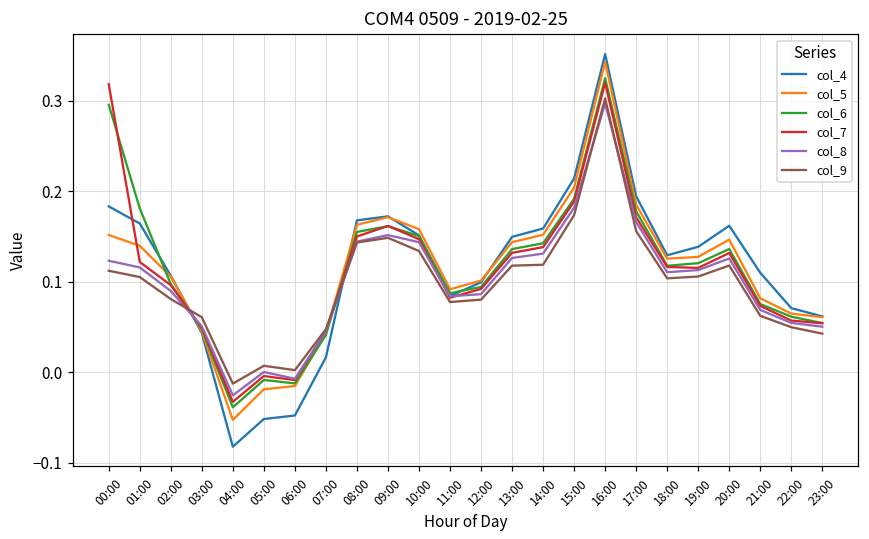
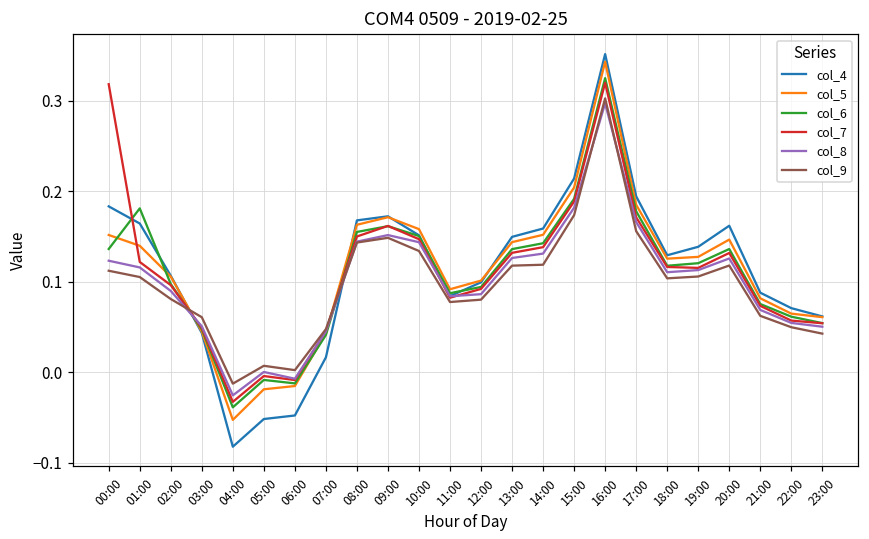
  {
    "col_4": {
      "00:00": 0.18,
      "01:00": 0.16,
      "04:00": -0.08,
      "05:00": -0.05,
      "06:00": -0.05,
      "07:00": 0.02,
      "08:00": 0.17,
      "13:00": 0.15,
      "14:00": 0.16,
      "15:00": 0.21,
      "16:00": 0.35,
      "17:00": 0.19,
      "18:00": 0.13,
      "19:00": 0.14,
      "20:00": 0.16,
-     "21:00": 0.11,
+     "21:00": 0.09,
      "22:00": 0.07
    },
    "col_5": {
      "00:00": 0.15,
      "01:00": 0.14,
      "04:00": -0.05,
      "05:00": -0.02,
      "08:00": 0.16,
      "10:00": 0.16,
      "11:00": 0.09,
      "13:00": 0.14,
      "14:00": 0.15,
      "15:00": 0.20,
      "16:00": 0.34,
      "17:00": 0.19,
      "18:00": 0.13,
      "19:00": 0.13,
      "20:00": 0.15,
      "21:00": 0.08,
      "22:00": 0.06
    },
    "col_6": {
-     "00:00": 0.30,
+     "00:00": 0.14,
      "01:00": 0.18,
      "04:00": -0.04,
      "05:00": -0.01,
      "08:00": 0.15,
      "11:00": 0.09,
      "13:00": 0.14,
      "14:00": 0.14,
      "16:00": 0.32,
      "17:00": 0.18,
      "19:00": 0.12,
      "20:00": 0.14,
      "22:00": 0.06
    },
    "col_7": {
      "00:00": 0.32,
      "01:00": 0.12,
      "04:00": -0.03,
      "05:00": 0.00,
      "08:00": 0.15,
      "10:00": 0.15,
      "13:00": 0.13,
      "14:00": 0.14,
      "16:00": 0.32,
      "17:00": 0.17,
      "20:00": 0.13
    },
    "col_8": {
      "00:00": 0.12,
      "01:00": 0.12,
      "02:00": 0.09,
      "04:00": -0.03,
      "05:00": 0.00,
      "10:00": 0.14,
      "12:00": 0.09,
      "13:00": 0.13,
      "14:00": 0.13,
      "15:00": 0.18,
      "16:00": 0.30,
      "17:00": 0.17,
      "18:00": 0.11,
      "20:00": 0.13,
      "21:00": 0.07,
      "23:00": 0.05
    },
    "col_9": {
      "00:00": 0.11,
      "01:00": 0.11,
      "02:00": 0.08,
      "03:00": 0.06,
      "04:00": -0.01,
      "05:00": 0.01,
      "06:00": 0.00,
      "10:00": 0.13,
      "11:00": 0.08,
      "12:00": 0.08,
      "13:00": 0.12,
      "14:00": 0.12,
      "15:00": 0.17,
      "16:00": 0.30,
      "17:00": 0.16,
      "18:00": 0.10,
      "19:00": 0.11,
      "20:00": 0.12,
      "21:00": 0.06,
      "22:00": 0.05,
      "23:00": 0.04
    }
  }
